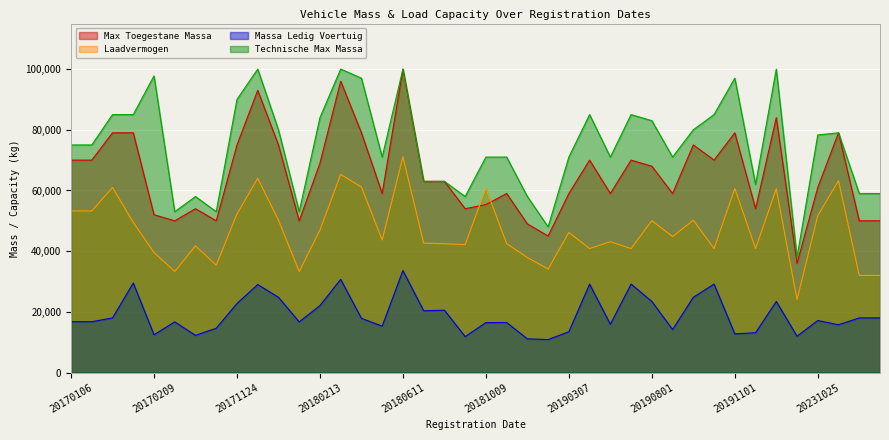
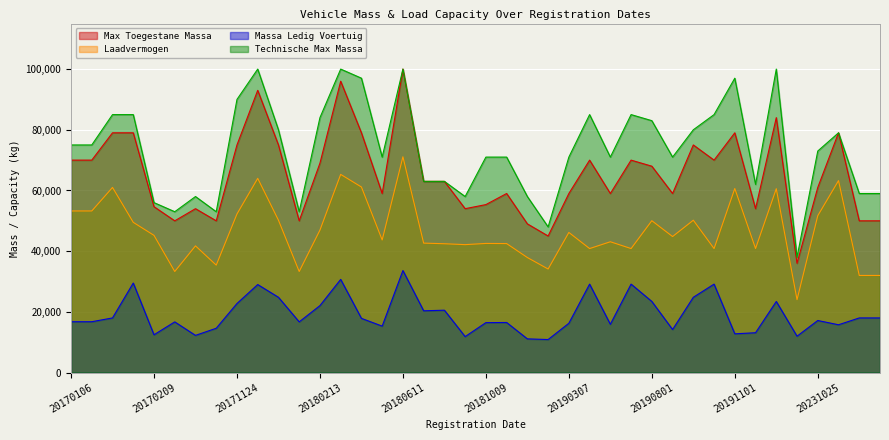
  {
    "Max Toegestane Massa": {
-     "20170209": "52,000",
+     "20170209": "55,000",
      "20181009": "55,000",
      "20190307": "59,000",
      "20190801": "68,000",
      "20191101": "79,000",
      "20231025": "61,000"
    },
    "Laadvermogen": {
-     "20170209": "40,000",
+     "20170209": "45,000",
      "20180611": "71,000",
-     "20181009": "61,000",
+     "20181009": "43,000",
      "20190307": "46,000",
      "20190801": "50,000",
      "20191101": "61,000",
      "20231025": "52,000"
    },
    "Massa Ledig Voertuig": {
      "20170209": "12,000",
      "20180611": "34,000",
      "20181009": "16,000",
-     "20190307": "13,000",
+     "20190307": "16,000",
      "20190801": "23,000",
      "20191101": "13,000",
      "20231025": "17,000"
    },
    "Technische Max Massa": {
-     "20170209": "98,000",
+     "20170209": "56,000",
      "20181009": "71,000",
      "20190307": "71,000",
      "20190801": "83,000",
      "20191101": "97,000",
-     "20231025": "78,000"
+     "20231025": "73,000"
    }
  }
